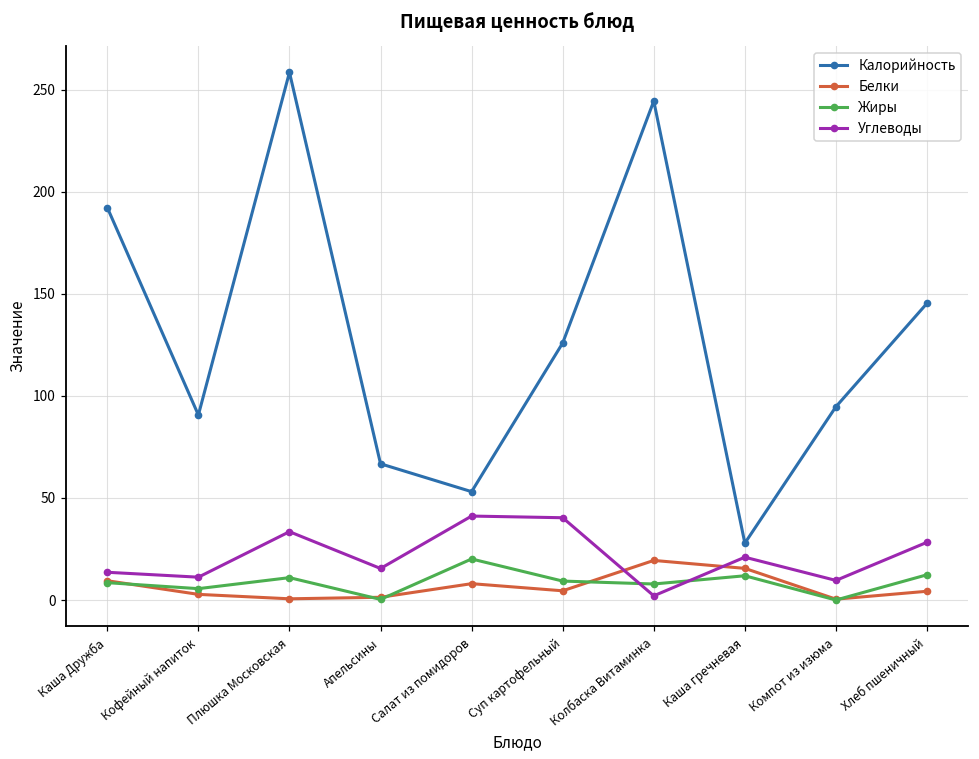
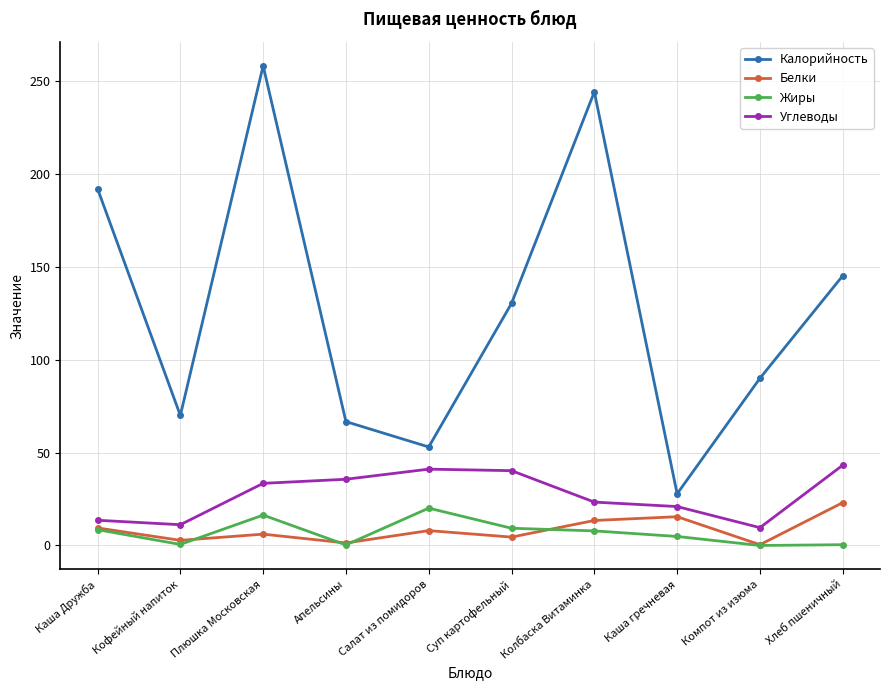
  {
    "Калорийность": {
      "Каша Дружба": 192,
-     "Кофейный напиток": 91,
+     "Кофейный напиток": 70,
      "Плюшка Московская": 258,
      "Апельсины": 67,
      "Салат из помидоров": 53,
-     "Суп картофельный": 126,
+     "Суп картофельный": 130,
      "Колбаска Витаминка": 244,
      "Каша гречневая": 28,
-     "Компот из изюма": 95,
+     "Компот из изюма": 90,
      "Хлеб пшеничный": 145
    },
    "Белки": {
      "Кофейный напиток": 3,
-     "Плюшка Московская": 1,
+     "Плюшка Московская": 6,
      "Салат из помидоров": 8,
      "Суп картофельный": 5,
-     "Колбаска Витаминка": 19,
+     "Колбаска Витаминка": 13,
      "Каша гречневая": 16,
-     "Хлеб пшеничный": 4
+     "Хлеб пшеничный": 23
    },
    "Жиры": {
-     "Кофейный напиток": 6,
-     "Плюшка Московская": 11,
+     "Кофейный напиток": 1,
+     "Плюшка Московская": 16,
      "Салат из помидоров": 20,
      "Суп картофельный": 9,
      "Колбаска Витаминка": 8,
-     "Каша гречневая": 12,
-     "Хлеб пшеничный": 12
+     "Каша гречневая": 5,
+     "Хлеб пшеничный": 0
    },
    "Углеводы": {
      "Каша Дружба": 14,
      "Кофейный напиток": 11,
      "Плюшка Московская": 33,
-     "Апельсины": 15,
+     "Апельсины": 36,
      "Салат из помидоров": 41,
      "Суп картофельный": 40,
-     "Колбаска Витаминка": 2,
+     "Колбаска Витаминка": 23,
      "Каша гречневая": 21,
      "Компот из изюма": 10,
-     "Хлеб пшеничный": 28
+     "Хлеб пшеничный": 43
    }
  }
